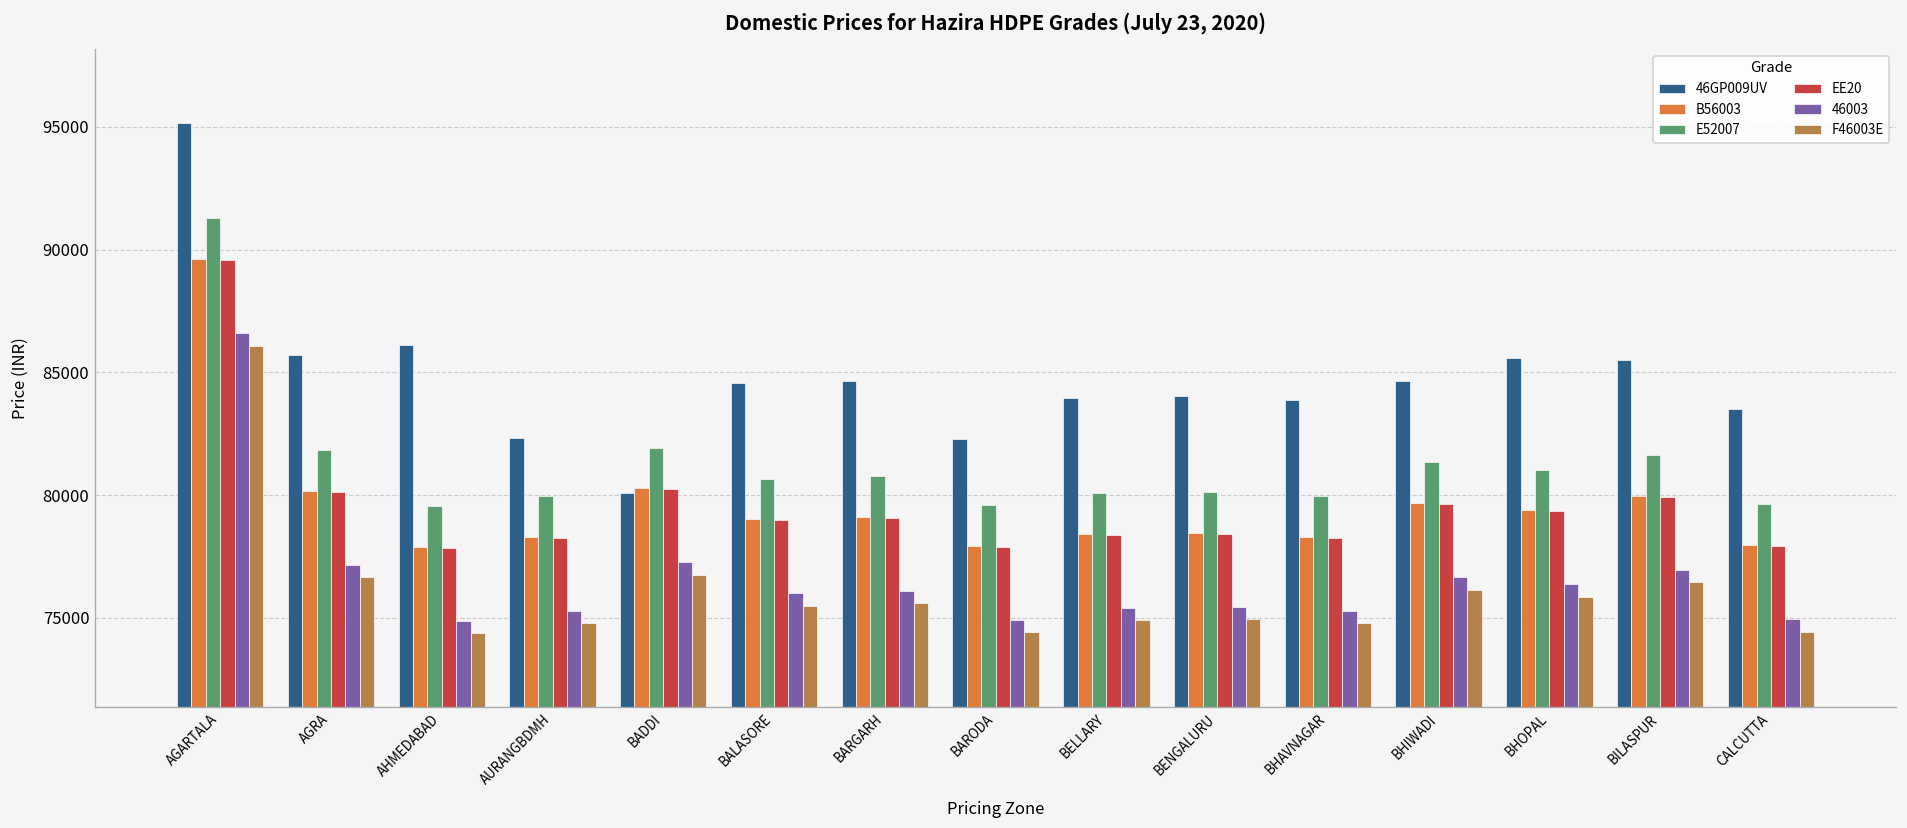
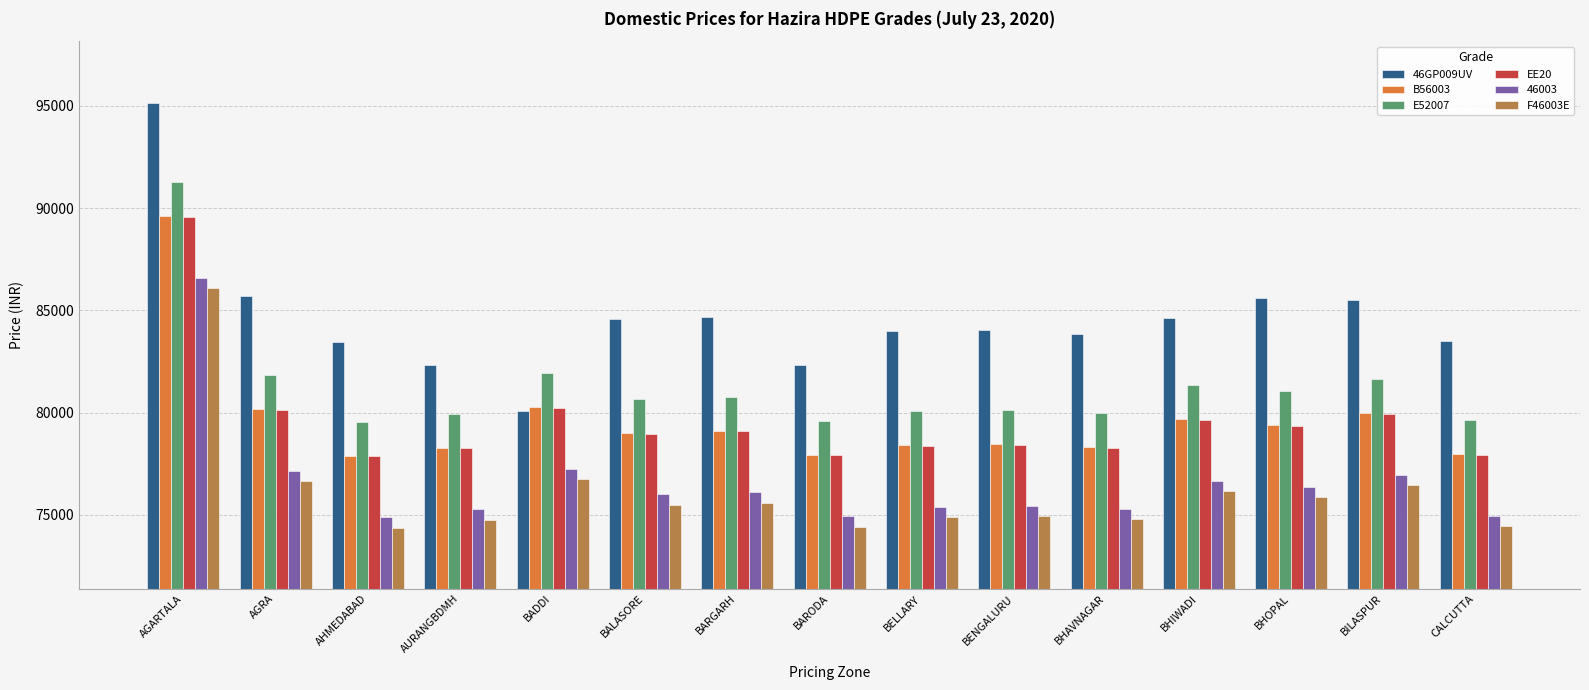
  {
    "46GP009UV": {
      "AGARTALA": 95200,
      "AGRA": 85700,
-     "AHMEDABAD": 86100,
+     "AHMEDABAD": 83400,
      "AURANGBDMH": 82300,
      "BADDI": 80100,
      "BALASORE": 84600,
      "BARGARH": 84700,
      "BARODA": 82300,
      "BELLARY": 84000,
      "BENGALURU": 84000,
      "BHAVNAGAR": 83900,
      "BHIWADI": 84600,
      "BHOPAL": 85600,
      "BILASPUR": 85500,
      "CALCUTTA": 83500
    },
    "E52007": {
      "AGARTALA": 91300,
      "AGRA": 81800,
      "AHMEDABAD": 79600,
      "AURANGBDMH": 79900,
      "BADDI": 81900,
      "BALASORE": 80700,
      "BARGARH": 80800,
      "BARODA": 79600,
      "BELLARY": 80100,
      "BENGALURU": 80100,
      "BHAVNAGAR": 80000,
      "BHIWADI": 81300,
      "BHOPAL": 81000,
      "BILASPUR": 81600,
      "CALCUTTA": 79600
    },
    "EE20": {
      "AGARTALA": 89600,
      "AGRA": 80100,
      "AHMEDABAD": 77900,
      "AURANGBDMH": 78200,
      "BADDI": 80200,
      "BALASORE": 79000,
      "BARGARH": 79100,
      "BARODA": 77900,
      "BELLARY": 78400,
      "BENGALURU": 78400,
      "BHAVNAGAR": 78300,
      "BHIWADI": 79600,
      "BHOPAL": 79300,
      "BILASPUR": 79900,
      "CALCUTTA": 77900
    },
    "46003": {
      "AGARTALA": 86600,
      "AGRA": 77100,
      "AHMEDABAD": 74900,
      "AURANGBDMH": 75300,
      "BADDI": 77300,
      "BALASORE": 76000,
      "BARGARH": 76100,
      "BARODA": 74900,
      "BELLARY": 75400,
      "BENGALURU": 75400,
      "BHAVNAGAR": 75300,
      "BHIWADI": 76600,
      "BHOPAL": 76400,
      "BILASPUR": 76900,
      "CALCUTTA": 74900
    }
  }
